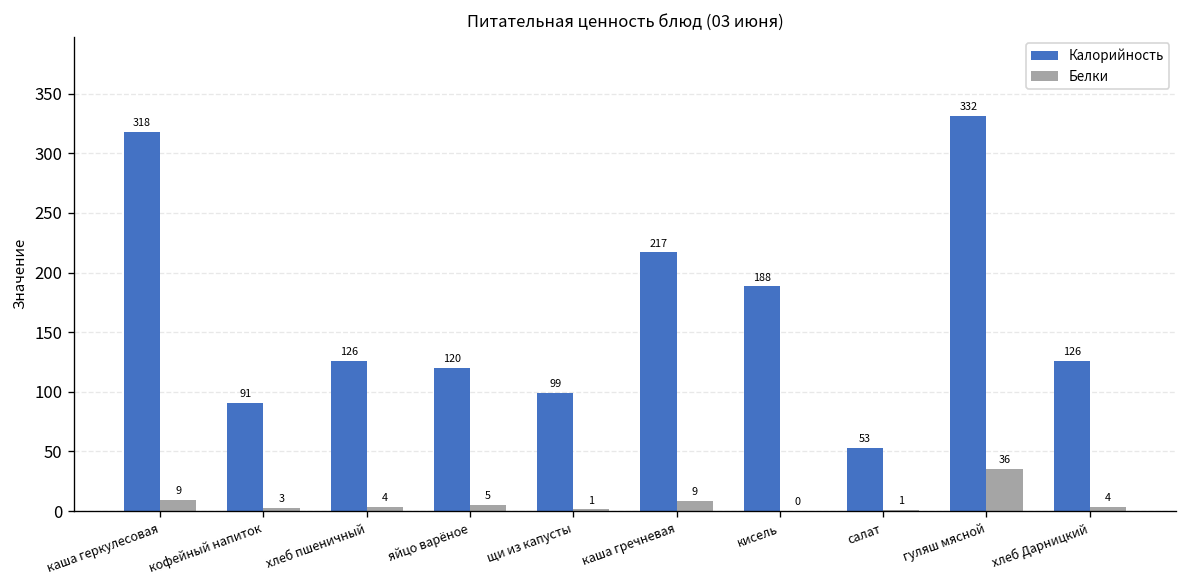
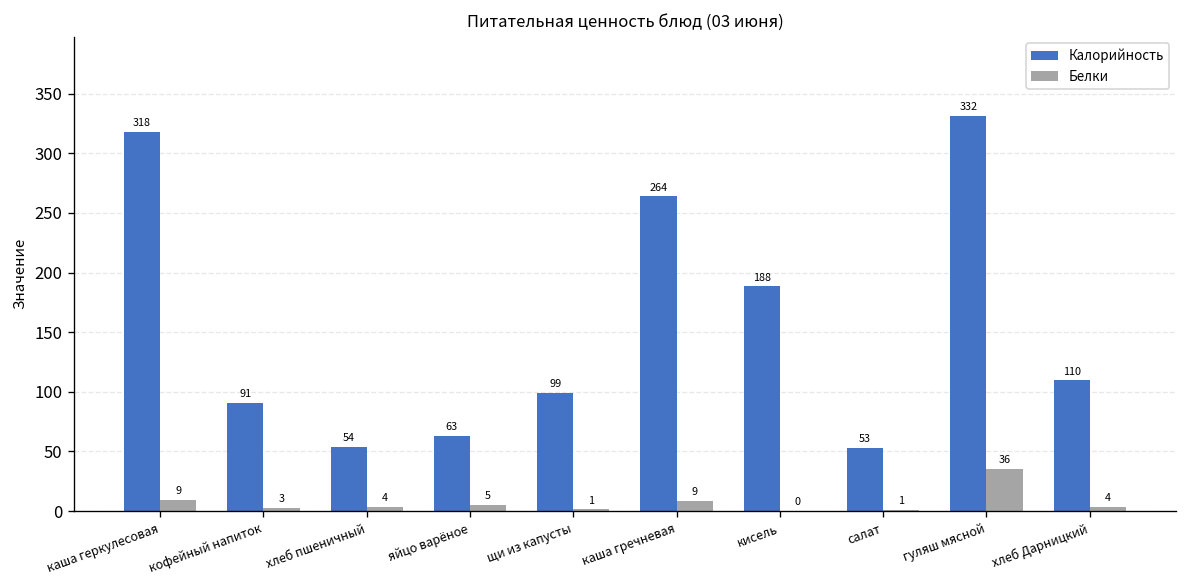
  {
    "Калорийность": {
      "каша геркулесовая": 318,
      "кофейный напиток": 91,
-     "хлеб пшеничный": 126,
-     "яйцо варёное": 120,
+     "хлеб пшеничный": 54,
+     "яйцо варёное": 63,
      "щи из капусты": 99,
-     "каша гречневая": 217,
+     "каша гречневая": 264,
      "кисель": 188,
      "салат": 53,
      "гуляш мясной": 332,
-     "хлеб Дарницкий": 126
+     "хлеб Дарницкий": 110
    },
    "Белки": {
      "каша геркулесовая": 9,
      "кофейный напиток": 3,
      "хлеб пшеничный": 4,
      "яйцо варёное": 5,
      "щи из капусты": 1,
      "каша гречневая": 9,
      "кисель": 0,
      "салат": 1,
      "гуляш мясной": 36,
      "хлеб Дарницкий": 4
    }
  }
